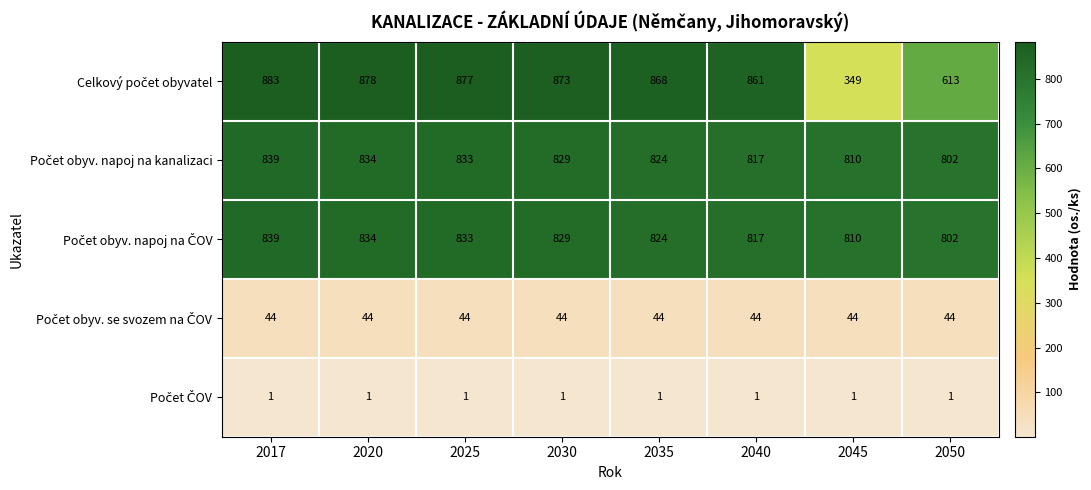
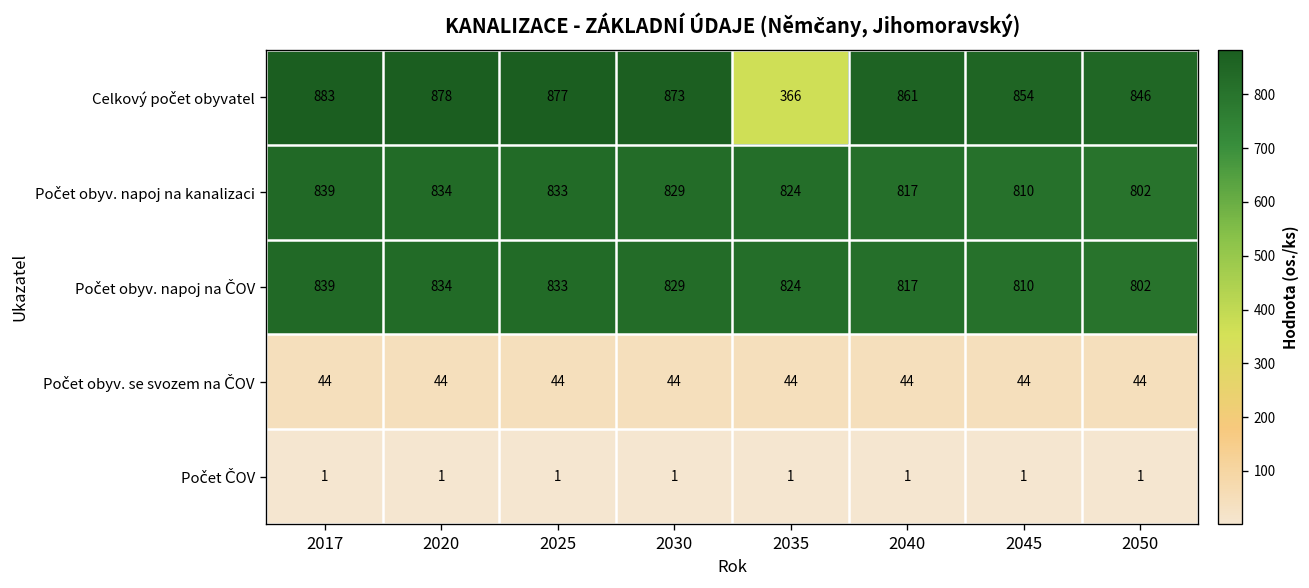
  {
    "Celkový počet obyvatel": {
      "2017": 883,
      "2020": 878,
      "2025": 877,
      "2030": 873,
-     "2035": 868,
+     "2035": 366,
      "2040": 861,
-     "2045": 349,
-     "2050": 613
+     "2045": 854,
+     "2050": 846
    },
    "Počet obyv. napoj na kanalizaci": {
      "2017": 839,
      "2020": 834,
      "2025": 833,
      "2030": 829,
      "2035": 824,
      "2040": 817,
      "2045": 810,
      "2050": 802
    },
    "Počet obyv. napoj na ČOV": {
      "2017": 839,
      "2020": 834,
      "2025": 833,
      "2030": 829,
      "2035": 824,
      "2040": 817,
      "2045": 810,
      "2050": 802
    },
    "Počet obyv. se svozem na ČOV": {
      "2017": 44,
      "2020": 44,
      "2025": 44,
      "2030": 44,
      "2035": 44,
      "2040": 44,
      "2045": 44,
      "2050": 44
    },
    "Počet ČOV": {
      "2017": 1,
      "2020": 1,
      "2025": 1,
      "2030": 1,
      "2035": 1,
      "2040": 1,
      "2045": 1,
      "2050": 1
    }
  }
